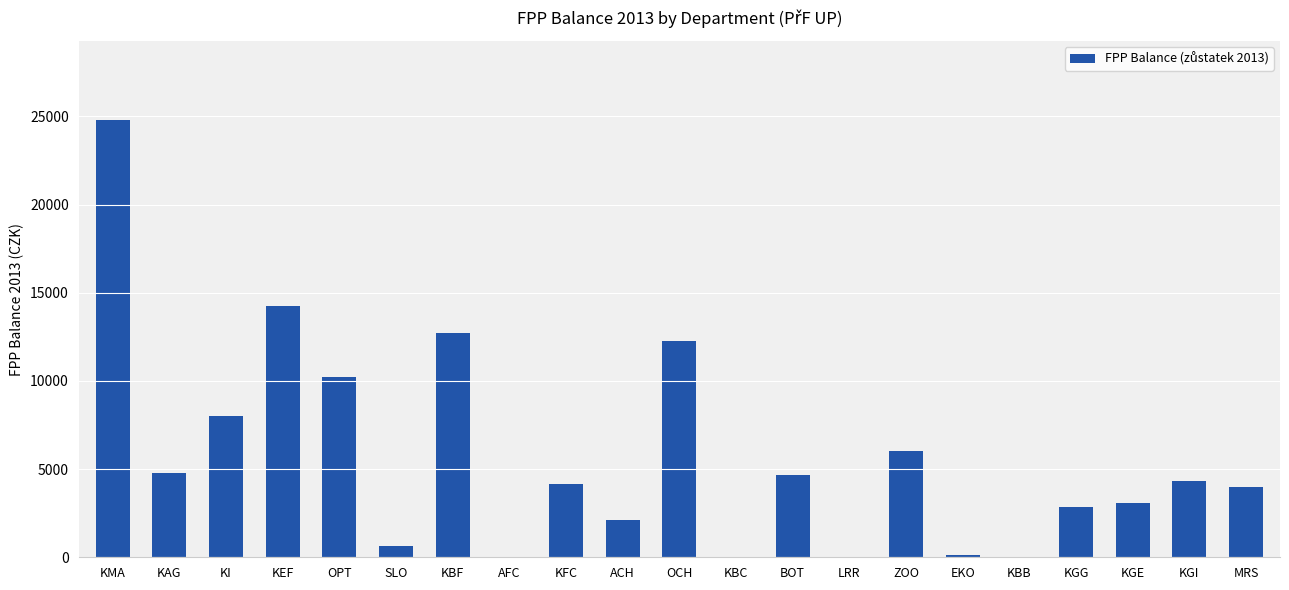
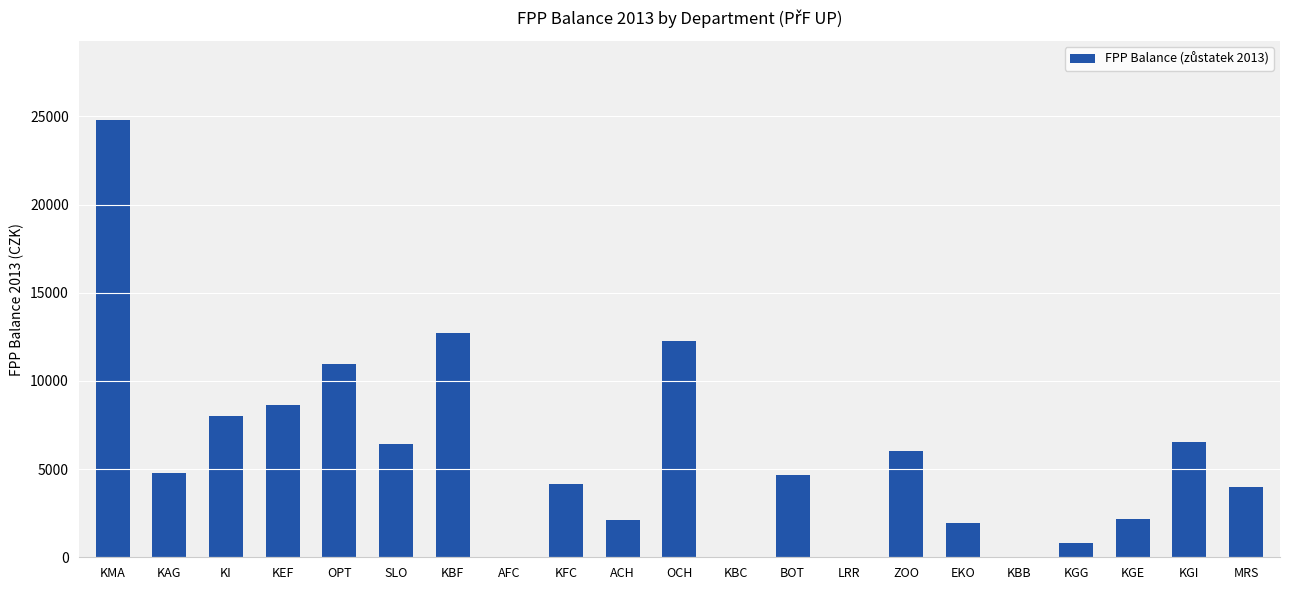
  {
    "KMA": 24800,
    "KAG": 4800,
    "KI": 8000,
-   "KEF": 14300,
-   "OPT": 10200,
-   "SLO": 700,
+   "KEF": 8600,
+   "OPT": 11000,
+   "SLO": 6400,
    "KBF": 12700,
    "AFC": 0,
    "KFC": 4100,
    "ACH": 2100,
    "OCH": 12200,
    "KBC": 0,
    "BOT": 4700,
    "LRR": 0,
    "ZOO": 6100,
-   "EKO": 100,
+   "EKO": 1900,
    "KBB": 0,
-   "KGG": 2800,
-   "KGE": 3100,
-   "KGI": 4300,
+   "KGG": 800,
+   "KGE": 2200,
+   "KGI": 6500,
    "MRS": 4000
  }
